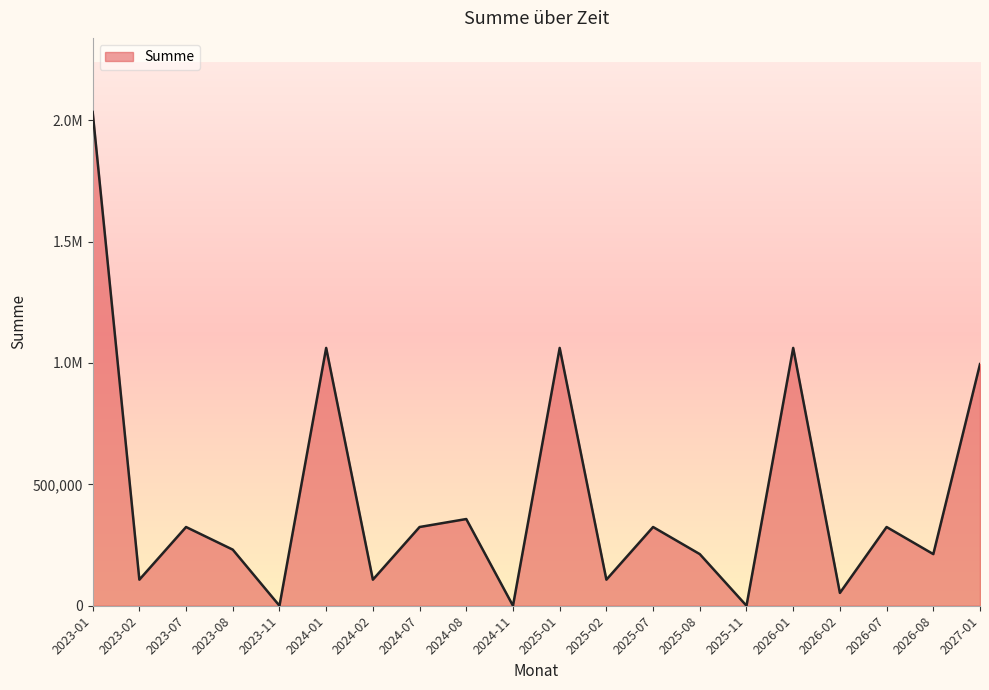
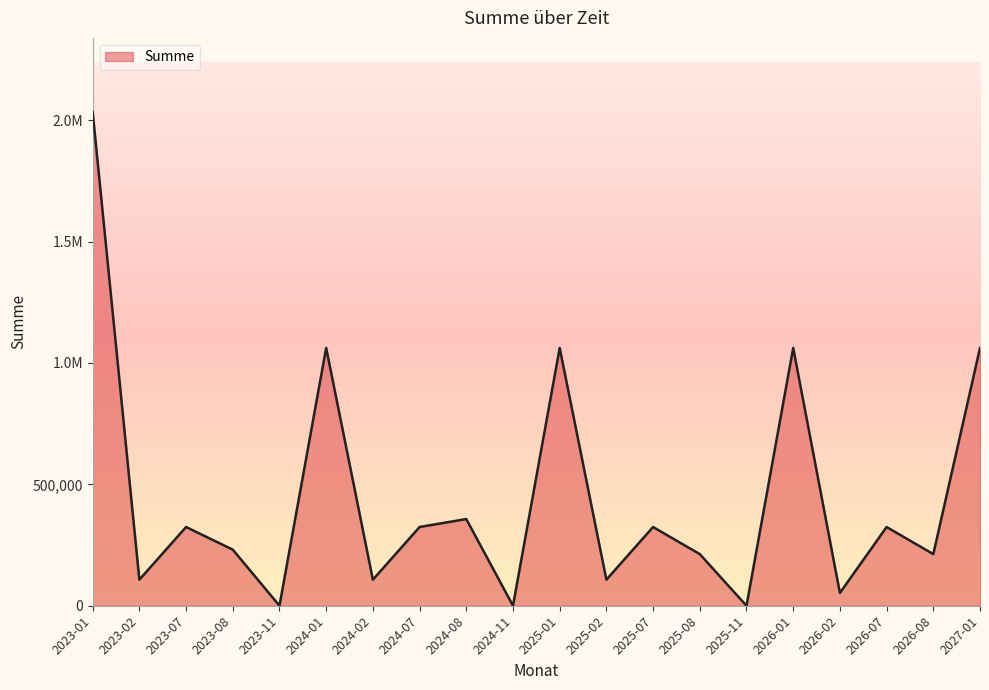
  {
    "2023-01": "2,030,000",
    "2023-02": "110,000",
    "2023-07": "320,000",
    "2023-08": "230,000",
    "2023-11": "0",
    "2024-01": "1,060,000",
    "2024-02": "110,000",
    "2024-07": "320,000",
    "2024-08": "360,000",
    "2024-11": "0",
    "2025-01": "1,060,000",
    "2025-02": "110,000",
    "2025-07": "320,000",
    "2025-08": "210,000",
    "2025-11": "0",
    "2026-01": "1,060,000",
    "2026-02": "50,000",
    "2026-07": "320,000",
    "2026-08": "210,000",
-   "2027-01": "1,000,000"
+   "2027-01": "1,060,000"
  }
